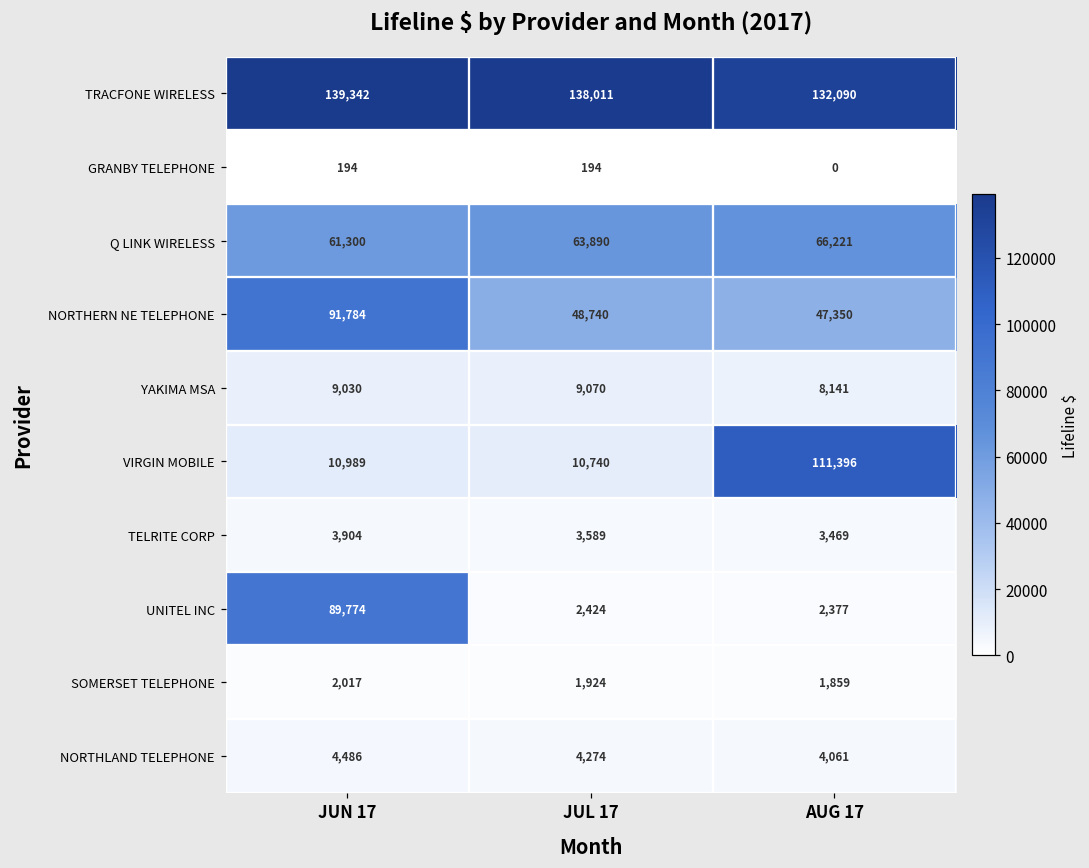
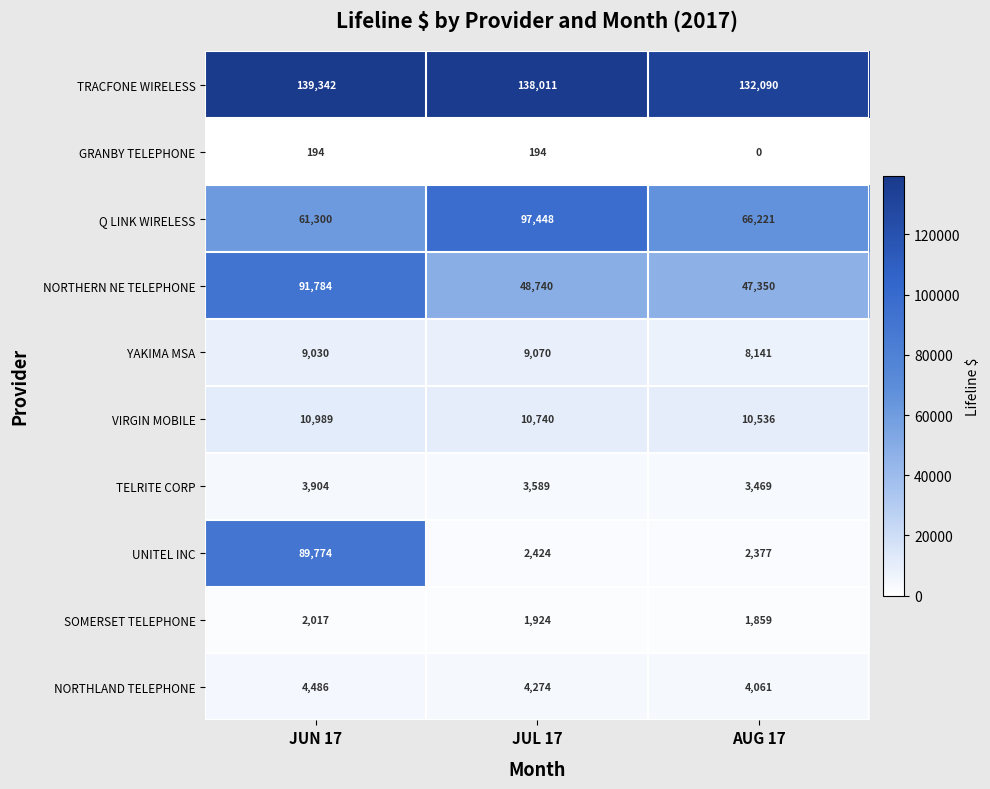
  {
    "TRACFONE WIRELESS": {
      "JUN 17": "139,342",
      "JUL 17": "138,011",
      "AUG 17": "132,090"
    },
    "GRANBY TELEPHONE": {
      "JUN 17": "194",
      "JUL 17": "194",
      "AUG 17": "0"
    },
    "Q LINK WIRELESS": {
      "JUN 17": "61,300",
-     "JUL 17": "63,890",
+     "JUL 17": "97,448",
      "AUG 17": "66,221"
    },
    "NORTHERN NE TELEPHONE": {
      "JUN 17": "91,784",
      "JUL 17": "48,740",
      "AUG 17": "47,350"
    },
    "YAKIMA MSA": {
      "JUN 17": "9,030",
      "JUL 17": "9,070",
      "AUG 17": "8,141"
    },
    "VIRGIN MOBILE": {
      "JUN 17": "10,989",
      "JUL 17": "10,740",
-     "AUG 17": "111,396"
+     "AUG 17": "10,536"
    },
    "TELRITE CORP": {
      "JUN 17": "3,904",
      "JUL 17": "3,589",
      "AUG 17": "3,469"
    },
    "UNITEL INC": {
      "JUN 17": "89,774",
      "JUL 17": "2,424",
      "AUG 17": "2,377"
    },
    "SOMERSET TELEPHONE": {
      "JUN 17": "2,017",
      "JUL 17": "1,924",
      "AUG 17": "1,859"
    },
    "NORTHLAND TELEPHONE": {
      "JUN 17": "4,486",
      "JUL 17": "4,274",
      "AUG 17": "4,061"
    }
  }
